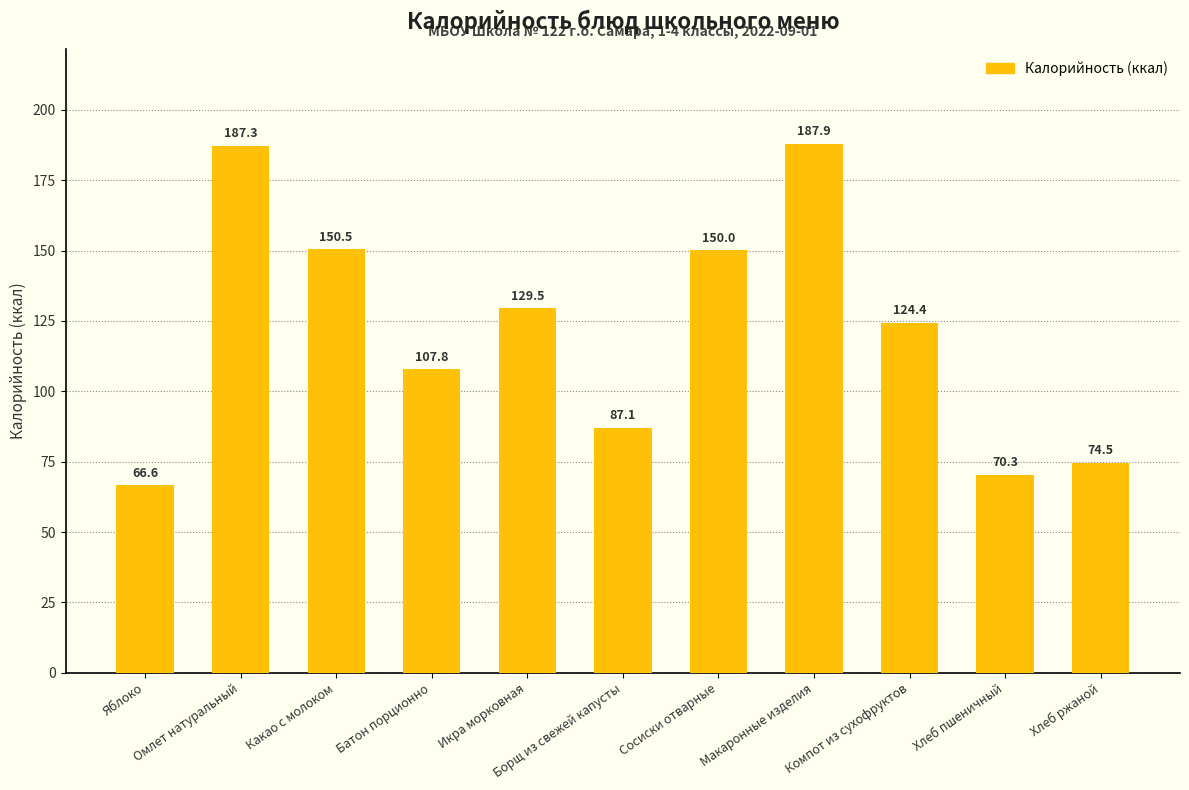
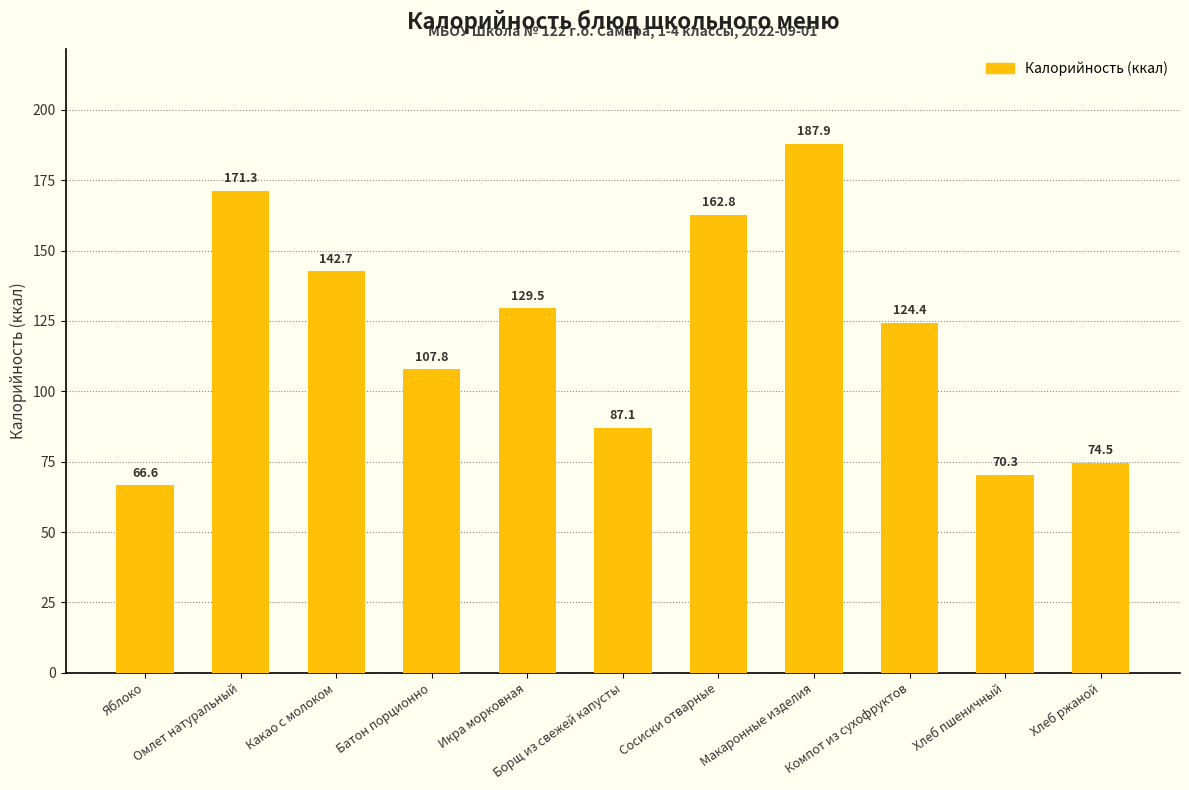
  {
    "Яблоко": 66.6,
-   "Омлет натуральный": 187.3,
-   "Какао с молоком": 150.5,
+   "Омлет натуральный": 171.3,
+   "Какао с молоком": 142.7,
    "Батон порционно": 107.8,
    "Икра морковная": 129.5,
    "Борщ из свежей капусты": 87.1,
-   "Сосиски отварные": 150.0,
+   "Сосиски отварные": 162.8,
    "Макаронные изделия": 187.9,
    "Компот из сухофруктов": 124.4,
    "Хлеб пшеничный": 70.3,
    "Хлеб ржаной": 74.5
  }
